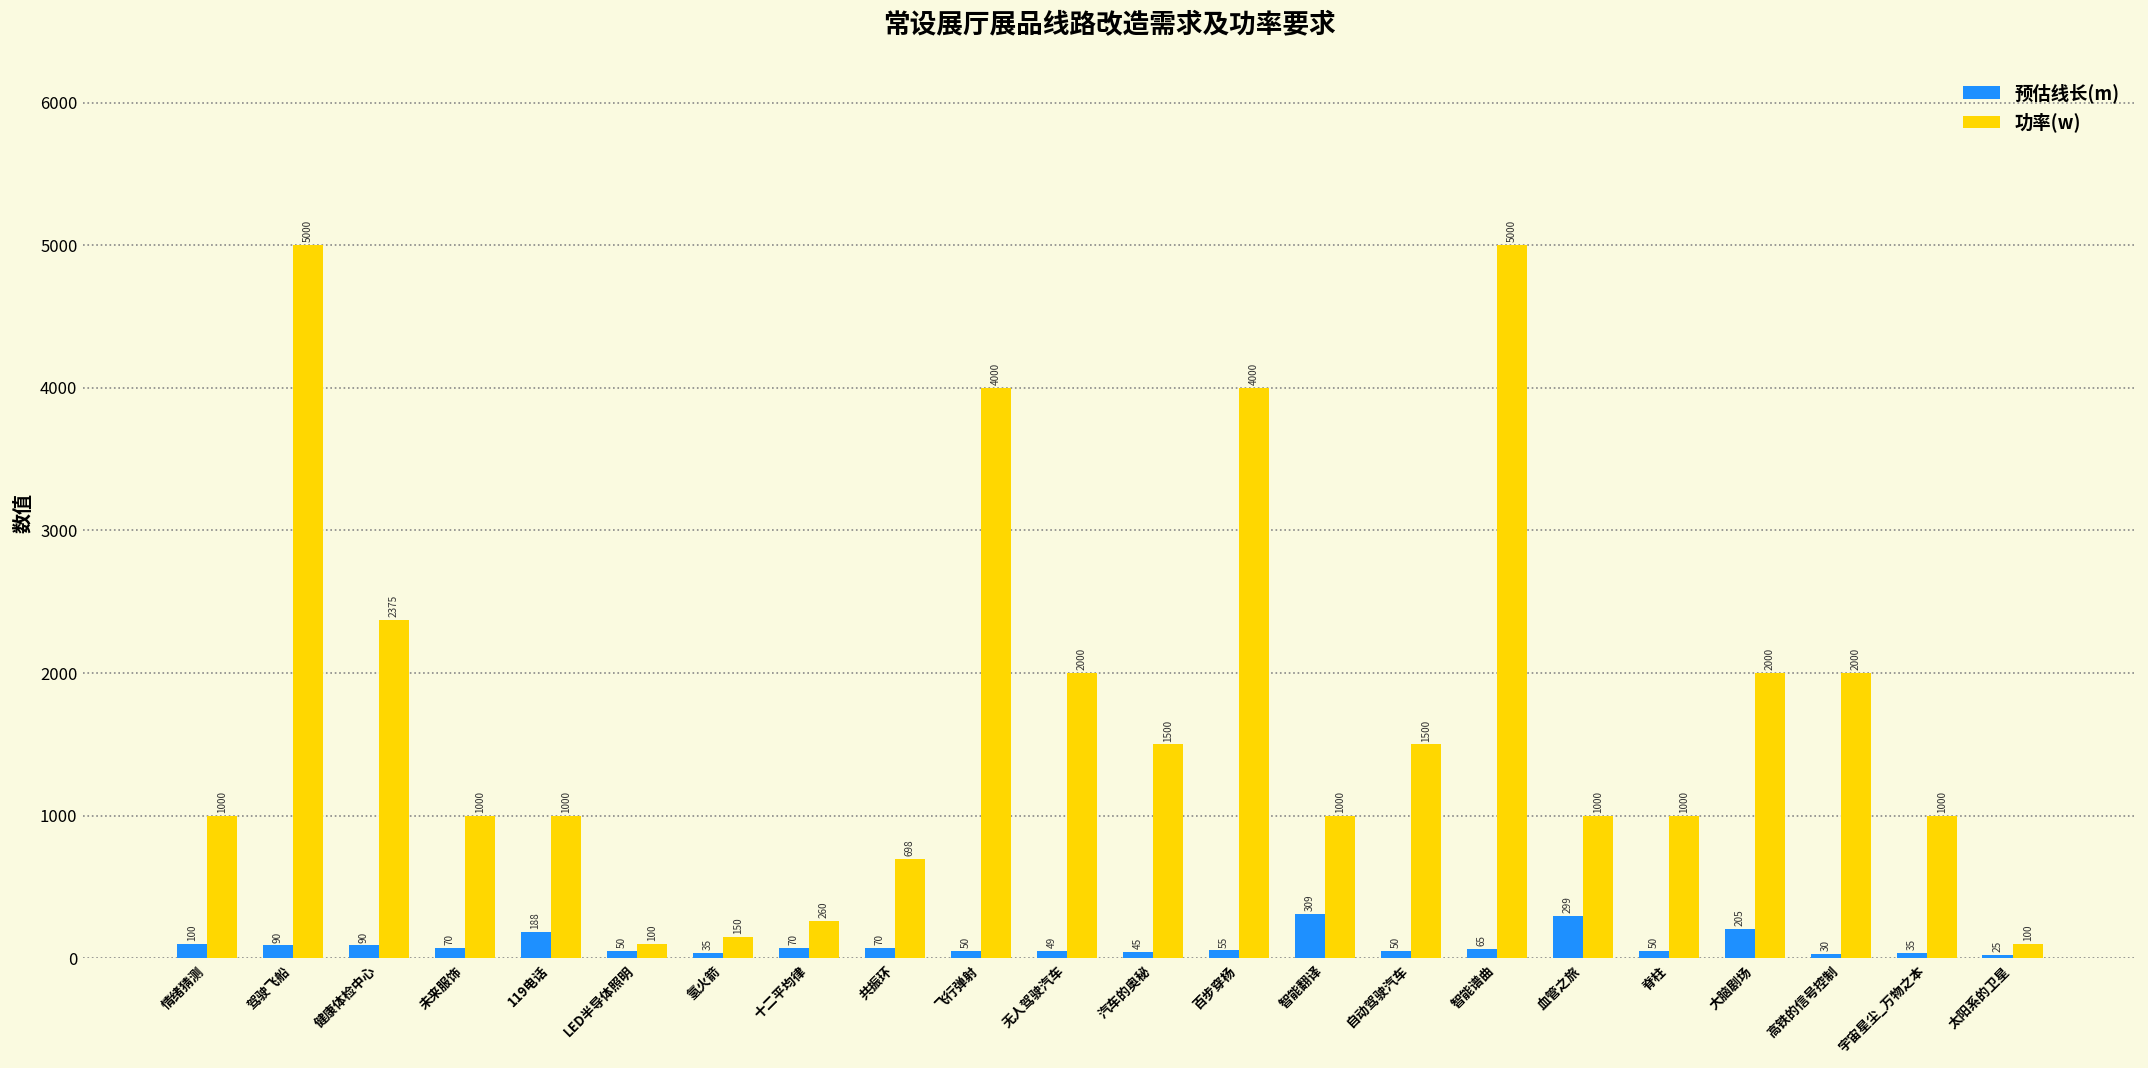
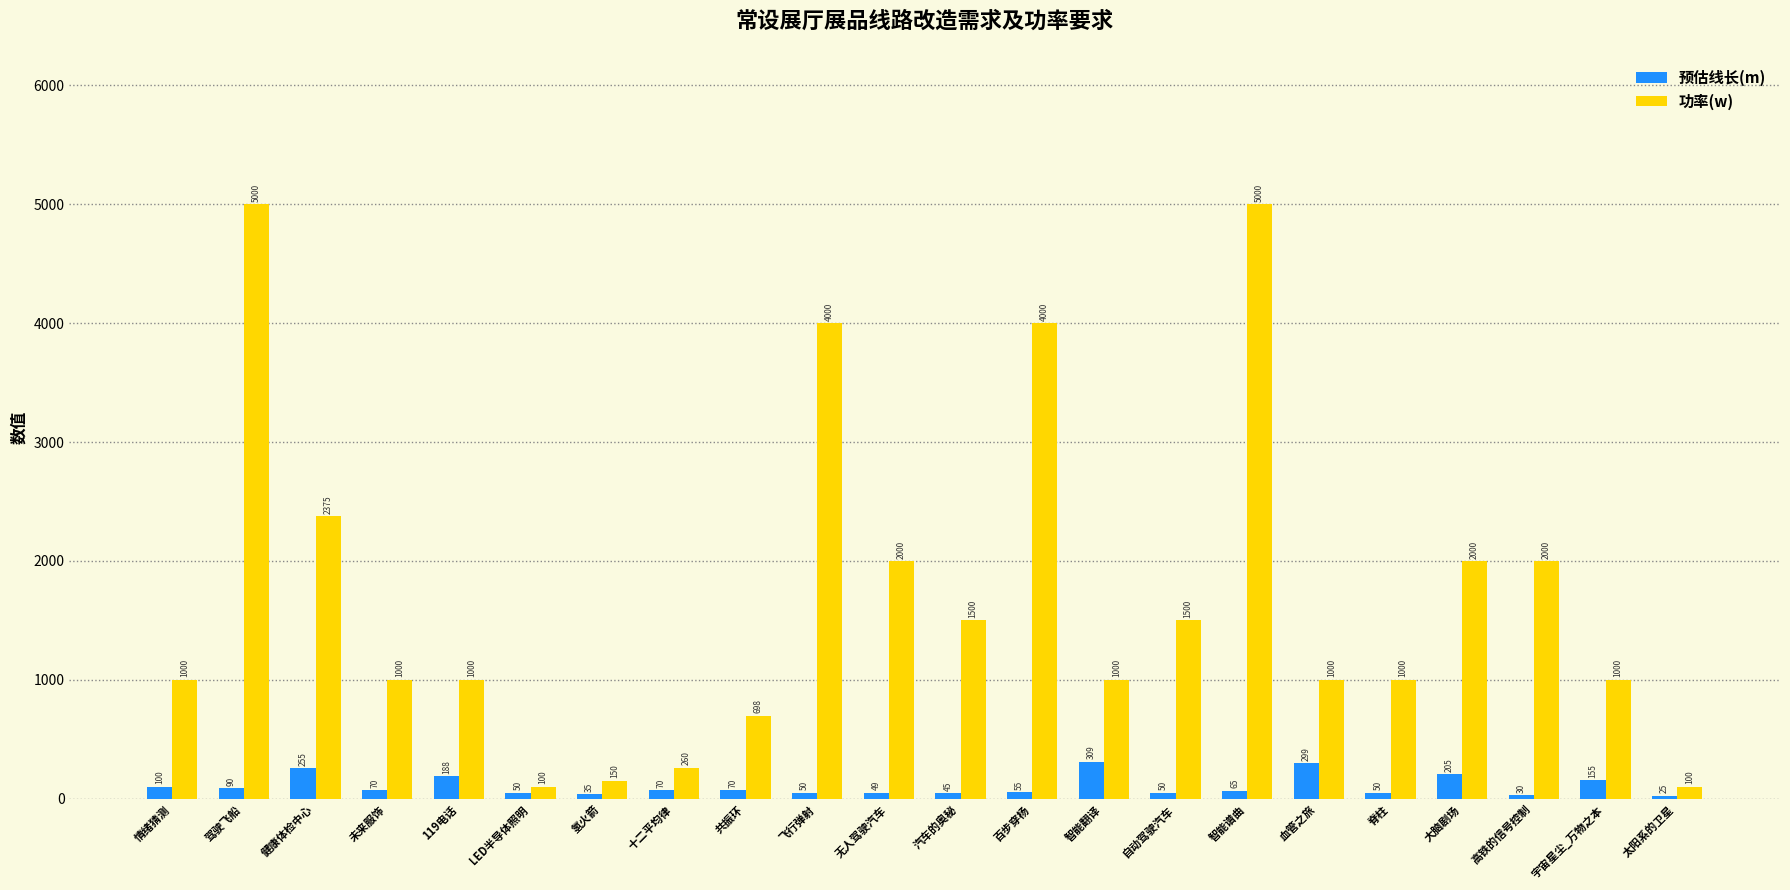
  {
    "预估线长(m)": {
      "情绪猜测": 100,
      "驾驶飞船": 90,
-     "健康体检中心": 90,
+     "健康体检中心": 255,
      "未来服饰": 70,
      "119电话": 188,
      "LED半导体照明": 50,
      "氢火箭": 35,
      "十二平均律": 70,
      "共振环": 70,
      "飞行弹射": 50,
      "无人驾驶汽车": 49,
      "汽车的奥秘": 45,
      "百步穿杨": 55,
      "智能翻译": 309,
      "自动驾驶汽车": 50,
      "智能谱曲": 65,
      "血管之旅": 299,
      "脊柱": 50,
      "大脑剧场": 205,
      "高铁的信号控制": 30,
-     "宇宙星尘_万物之本": 35,
+     "宇宙星尘_万物之本": 155,
      "太阳系的卫星": 25
    },
    "功率(w)": {
      "情绪猜测": 1000,
      "驾驶飞船": 5000,
      "健康体检中心": 2375,
      "未来服饰": 1000,
      "119电话": 1000,
      "LED半导体照明": 100,
      "氢火箭": 150,
      "十二平均律": 260,
      "共振环": 698,
      "飞行弹射": 4000,
      "无人驾驶汽车": 2000,
      "汽车的奥秘": 1500,
      "百步穿杨": 4000,
      "智能翻译": 1000,
      "自动驾驶汽车": 1500,
      "智能谱曲": 5000,
      "血管之旅": 1000,
      "脊柱": 1000,
      "大脑剧场": 2000,
      "高铁的信号控制": 2000,
      "宇宙星尘_万物之本": 1000,
      "太阳系的卫星": 100
    }
  }
